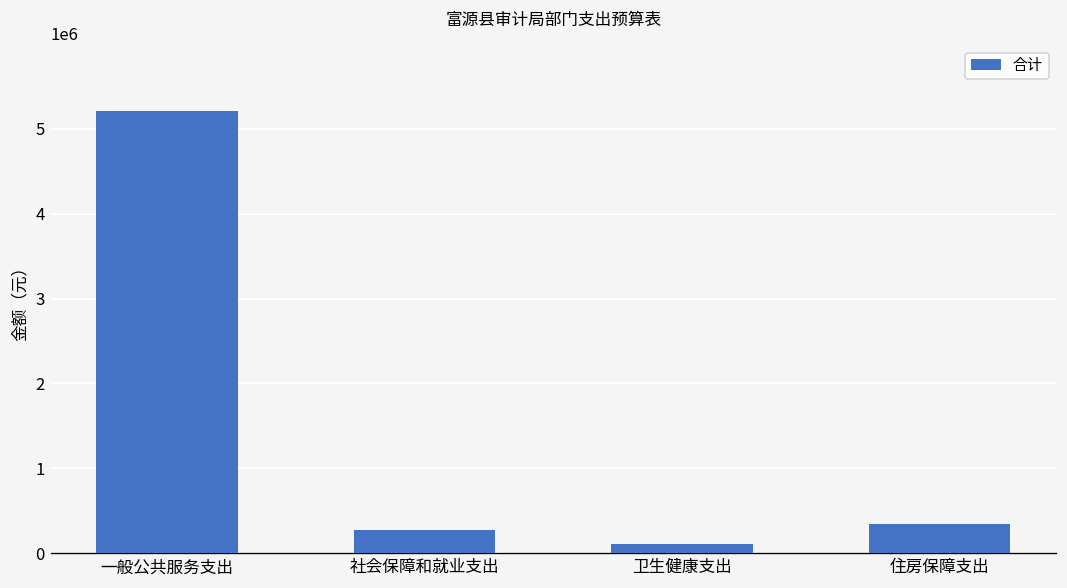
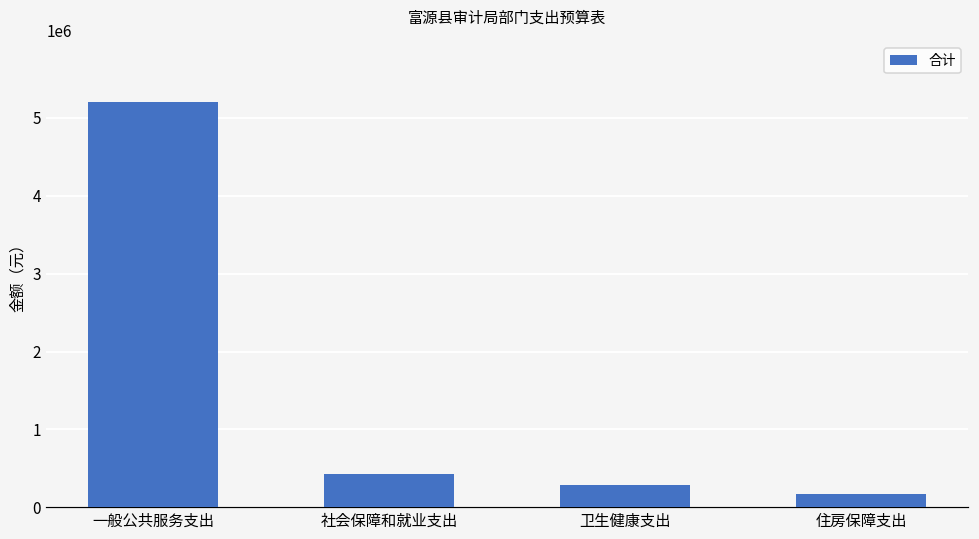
  {
    "一般公共服务支出": 5200000,
-   "社会保障和就业支出": 300000,
-   "卫生健康支出": 100000,
-   "住房保障支出": 400000
+   "社会保障和就业支出": 400000,
+   "卫生健康支出": 300000,
+   "住房保障支出": 200000
  }
